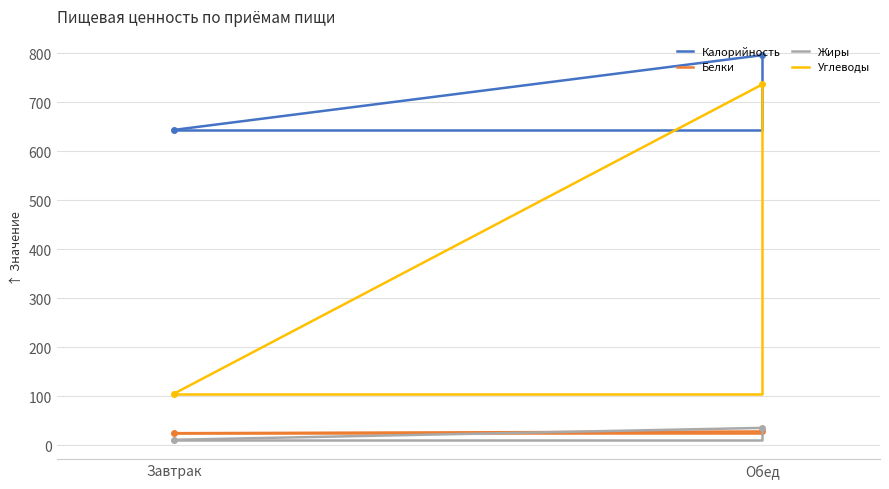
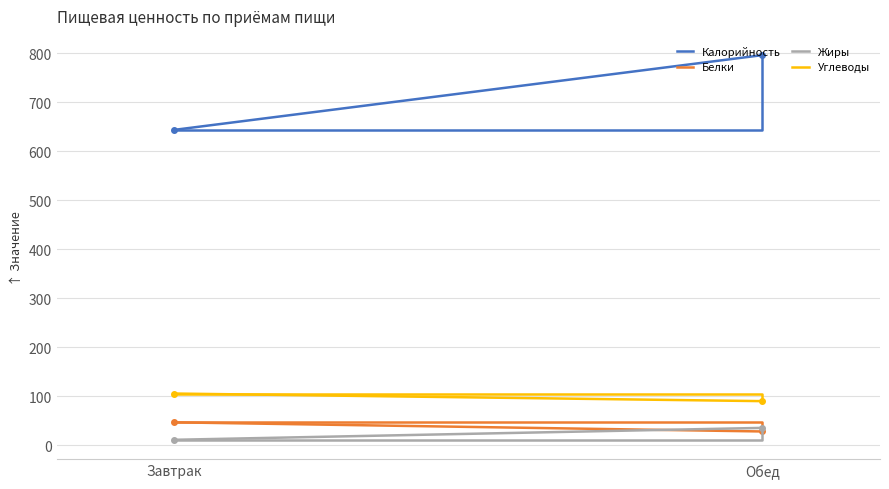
  {
    "Калорийность": {
      "Завтрак": 640,
      "Обед": 800
    },
    "Белки": {
-     "Завтрак": 20,
+     "Завтрак": 50,
      "Обед": 30
    },
    "Жиры": {
      "Завтрак": 10,
      "Обед": 40
    },
    "Углеводы": {
      "Завтрак": 110,
-     "Обед": 740
+     "Обед": 90
    }
  }
